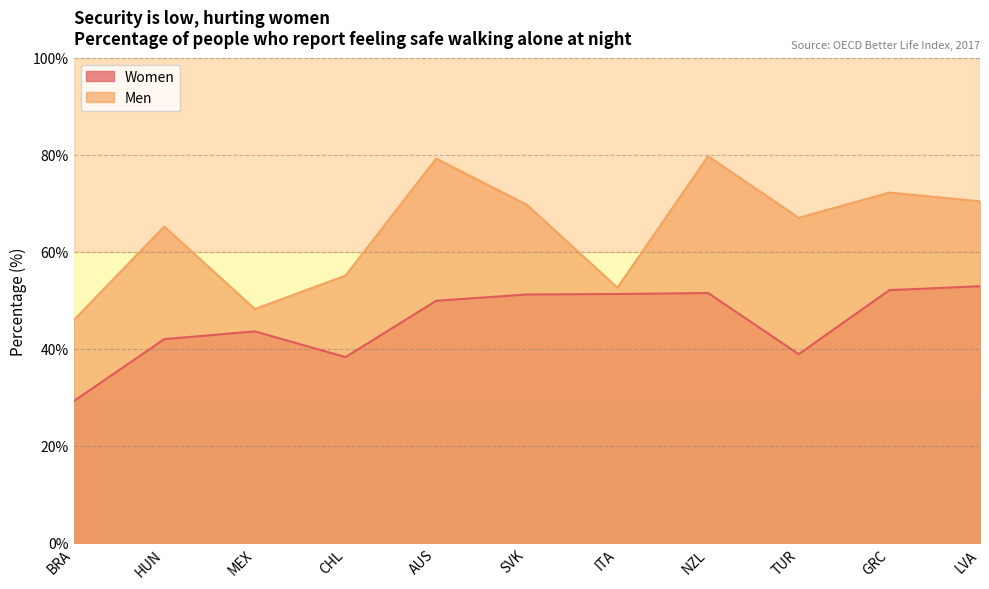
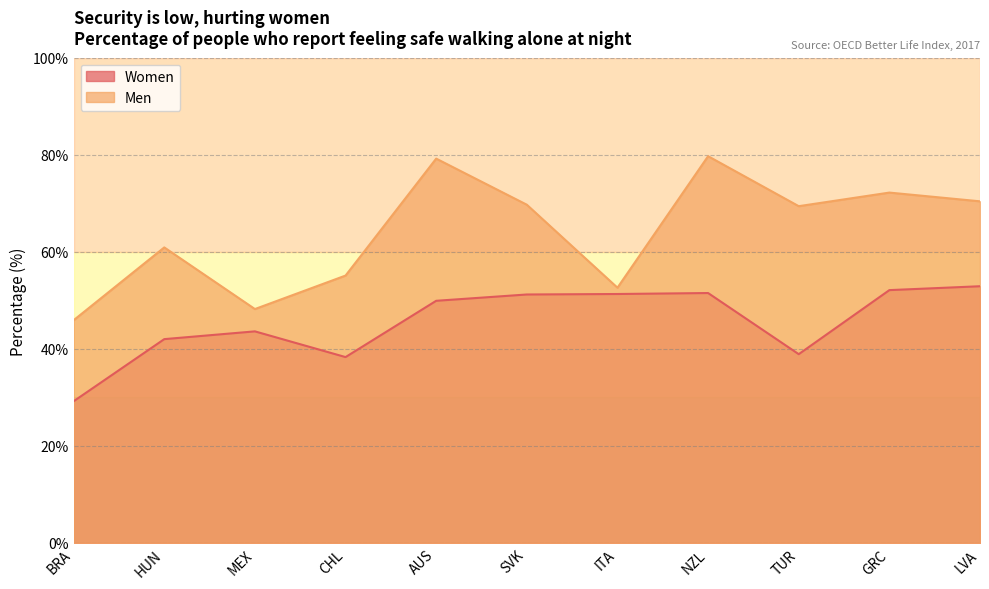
  {
    "Women": {
      "BRA": "29%",
      "HUN": "42%",
      "MEX": "44%",
      "CHL": "38%",
      "AUS": "50%",
      "SVK": "51%",
      "ITA": "51%",
      "NZL": "52%",
      "TUR": "39%",
      "GRC": "52%",
      "LVA": "53%"
    },
    "Men": {
      "BRA": "46%",
-     "HUN": "65%",
+     "HUN": "61%",
      "MEX": "48%",
      "CHL": "55%",
      "AUS": "79%",
      "SVK": "70%",
      "ITA": "53%",
      "NZL": "80%",
-     "TUR": "67%",
+     "TUR": "69%",
      "GRC": "72%",
      "LVA": "70%"
    }
  }
